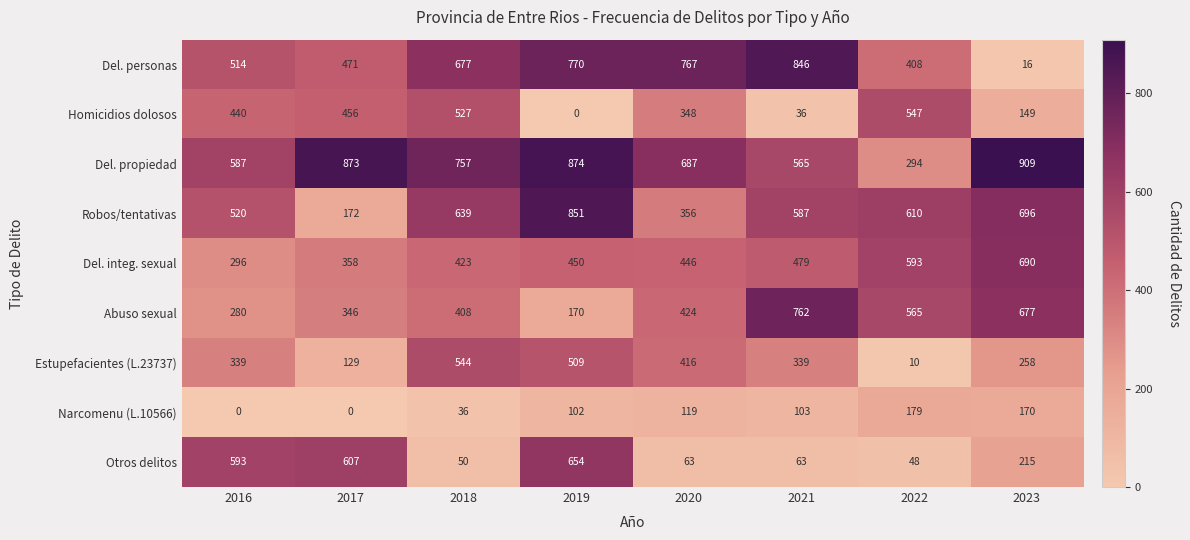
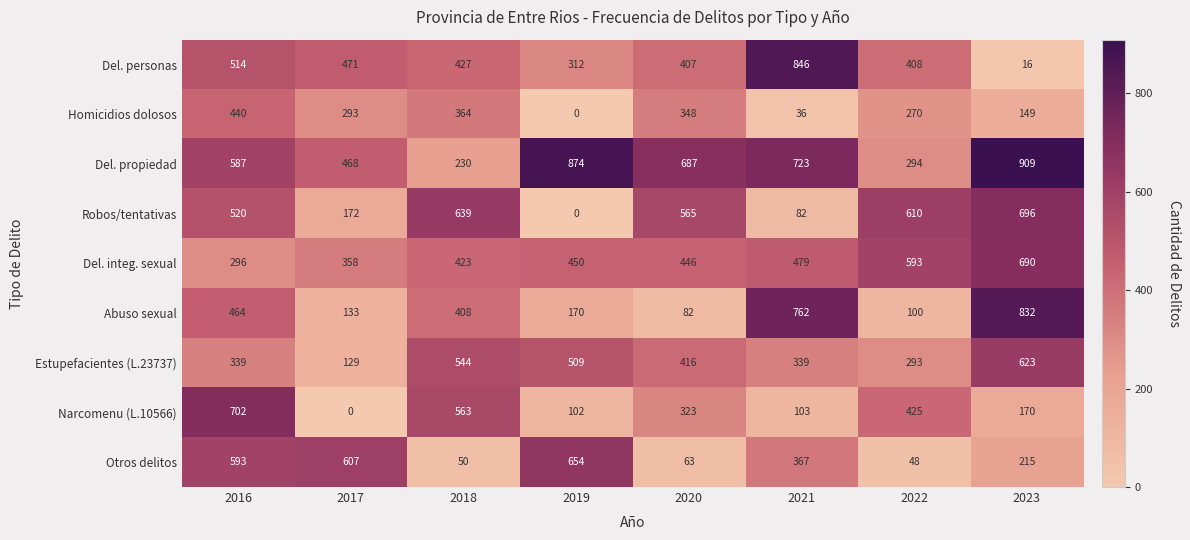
  {
    "Del. personas": {
      "2016": 514,
      "2017": 471,
-     "2018": 677,
-     "2019": 770,
-     "2020": 767,
+     "2018": 427,
+     "2019": 312,
+     "2020": 407,
      "2021": 846,
      "2022": 408,
      "2023": 16
    },
    "Homicidios dolosos": {
      "2016": 440,
-     "2017": 456,
-     "2018": 527,
+     "2017": 293,
+     "2018": 364,
      "2019": 0,
      "2020": 348,
      "2021": 36,
-     "2022": 547,
+     "2022": 270,
      "2023": 149
    },
    "Del. propiedad": {
      "2016": 587,
-     "2017": 873,
-     "2018": 757,
+     "2017": 468,
+     "2018": 230,
      "2019": 874,
      "2020": 687,
-     "2021": 565,
+     "2021": 723,
      "2022": 294,
      "2023": 909
    },
    "Robos/tentativas": {
      "2016": 520,
      "2017": 172,
      "2018": 639,
-     "2019": 851,
-     "2020": 356,
-     "2021": 587,
+     "2019": 0,
+     "2020": 565,
+     "2021": 82,
      "2022": 610,
      "2023": 696
    },
    "Del. integ. sexual": {
      "2016": 296,
      "2017": 358,
      "2018": 423,
      "2019": 450,
      "2020": 446,
      "2021": 479,
      "2022": 593,
      "2023": 690
    },
    "Abuso sexual": {
-     "2016": 280,
-     "2017": 346,
+     "2016": 464,
+     "2017": 133,
      "2018": 408,
      "2019": 170,
-     "2020": 424,
+     "2020": 82,
      "2021": 762,
-     "2022": 565,
-     "2023": 677
+     "2022": 100,
+     "2023": 832
    },
    "Estupefacientes (L.23737)": {
      "2016": 339,
      "2017": 129,
      "2018": 544,
      "2019": 509,
      "2020": 416,
      "2021": 339,
-     "2022": 10,
-     "2023": 258
+     "2022": 293,
+     "2023": 623
    },
    "Narcomenu (L.10566)": {
-     "2016": 0,
+     "2016": 702,
      "2017": 0,
-     "2018": 36,
+     "2018": 563,
      "2019": 102,
-     "2020": 119,
+     "2020": 323,
      "2021": 103,
-     "2022": 179,
+     "2022": 425,
      "2023": 170
    },
    "Otros delitos": {
      "2016": 593,
      "2017": 607,
      "2018": 50,
      "2019": 654,
      "2020": 63,
-     "2021": 63,
+     "2021": 367,
      "2022": 48,
      "2023": 215
    }
  }
